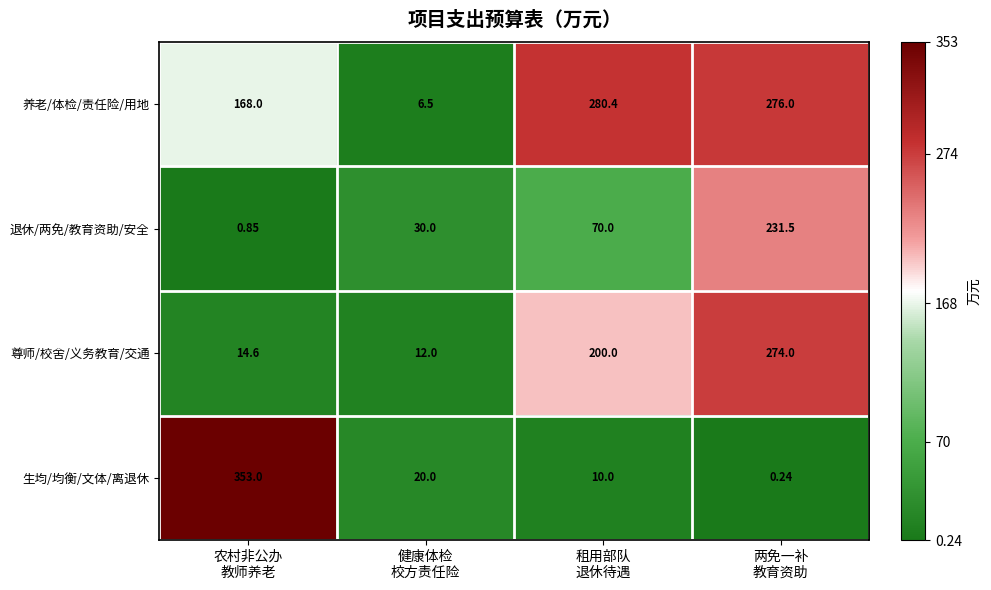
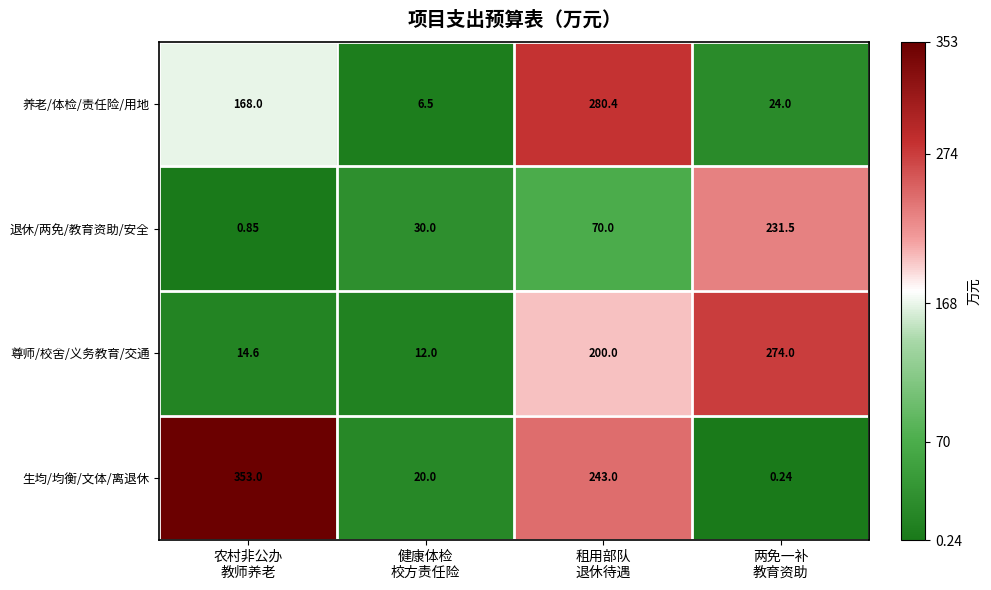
  {
    "养老/体检/责任险/用地": {
      "农村非公办 教师养老": 168.0,
      "健康体检 校方责任险": 6.5,
      "租用部队 退休待遇": 280.4,
-     "两免一补 教育资助": 276.0
+     "两免一补 教育资助": 24.0
    },
    "退休/两免/教育资助/安全": {
      "农村非公办 教师养老": 0.85,
      "健康体检 校方责任险": 30.0,
      "租用部队 退休待遇": 70.0,
      "两免一补 教育资助": 231.5
    },
    "尊师/校舍/义务教育/交通": {
      "农村非公办 教师养老": 14.6,
      "健康体检 校方责任险": 12.0,
      "租用部队 退休待遇": 200.0,
      "两免一补 教育资助": 274.0
    },
    "生均/均衡/文体/离退休": {
      "农村非公办 教师养老": 353.0,
      "健康体检 校方责任险": 20.0,
-     "租用部队 退休待遇": 10.0,
+     "租用部队 退休待遇": 243.0,
      "两免一补 教育资助": 0.24
    }
  }
